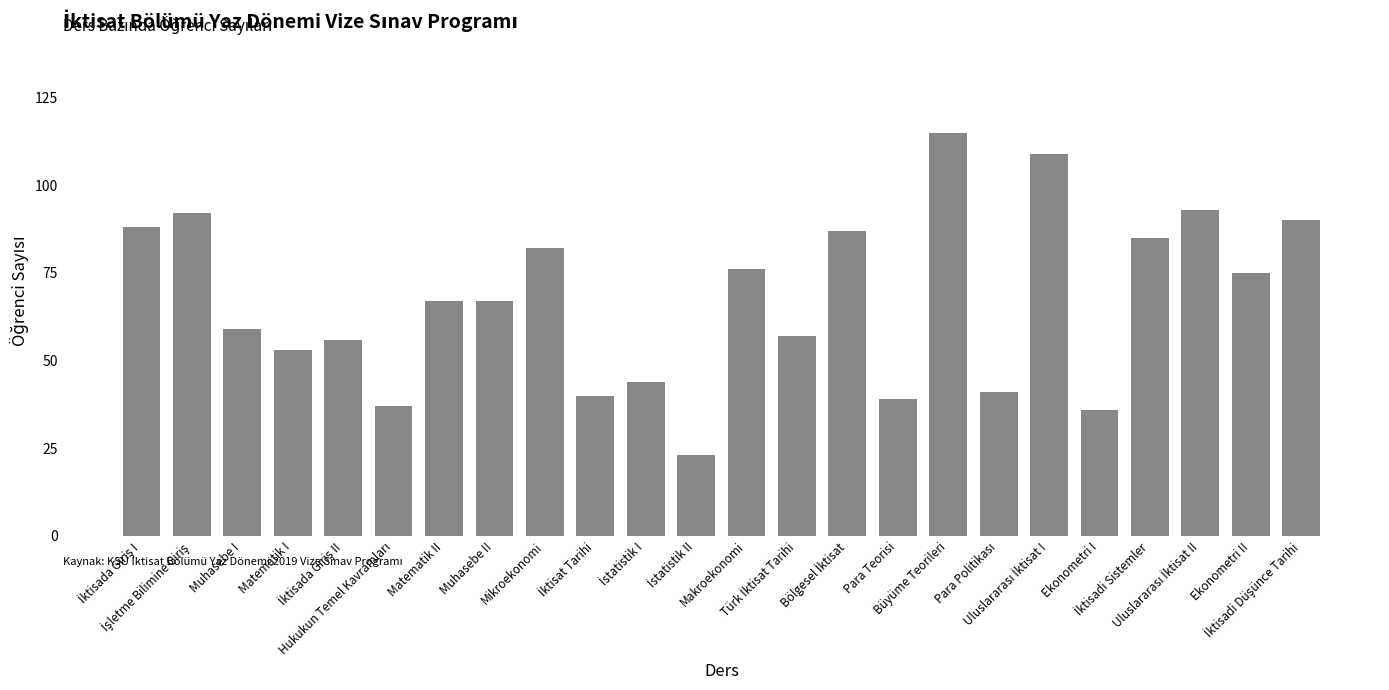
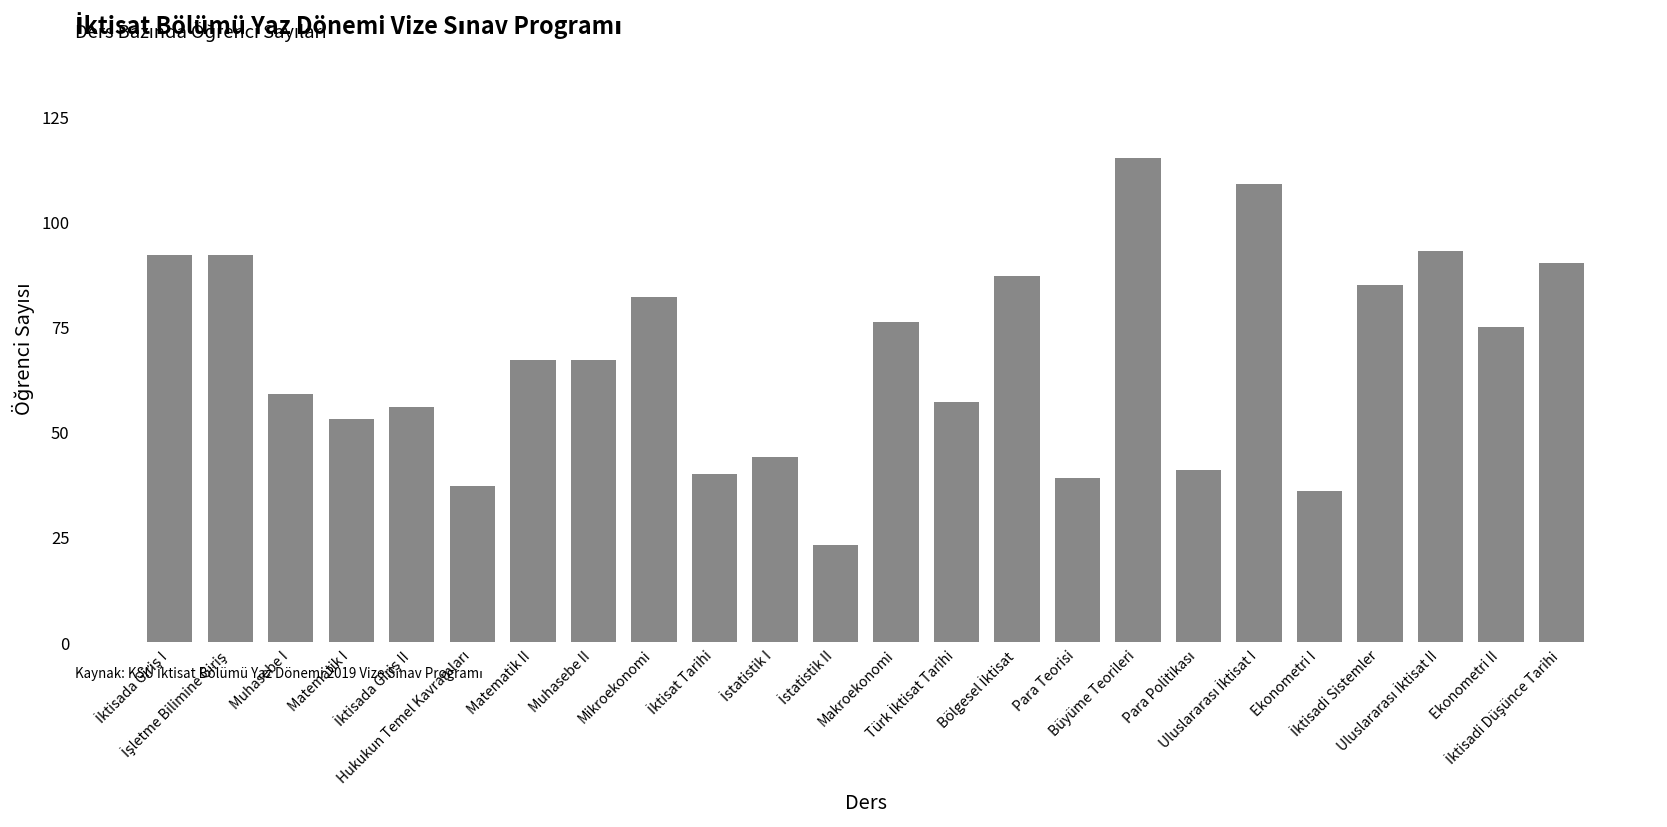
  {
-   "İktisada Giriş I": 88,
+   "İktisada Giriş I": 92,
    "İşletme Bilimine Giriş": 92,
    "Muhasebe I": 59,
    "Matematik I": 53,
    "İktisada Giriş II": 56,
    "Hukukun Temel Kavramları": 37,
    "Matematik II": 67,
    "Muhasebe II": 67,
    "Mikroekonomi": 82,
    "İktisat Tarihi": 40,
    "İstatistik I": 44,
    "İstatistik II": 23,
    "Makroekonomi": 76,
    "Türk İktisat Tarihi": 57,
    "Bölgesel İktisat": 87,
    "Para Teorisi": 39,
    "Büyüme Teorileri": 115,
    "Para Politikası": 41,
    "Uluslararası İktisat I": 109,
    "Ekonometri I": 36,
    "İktisadi Sistemler": 85,
    "Uluslararası İktisat II": 93,
    "Ekonometri II": 75,
    "İktisadi Düşünce Tarihi": 90
  }
